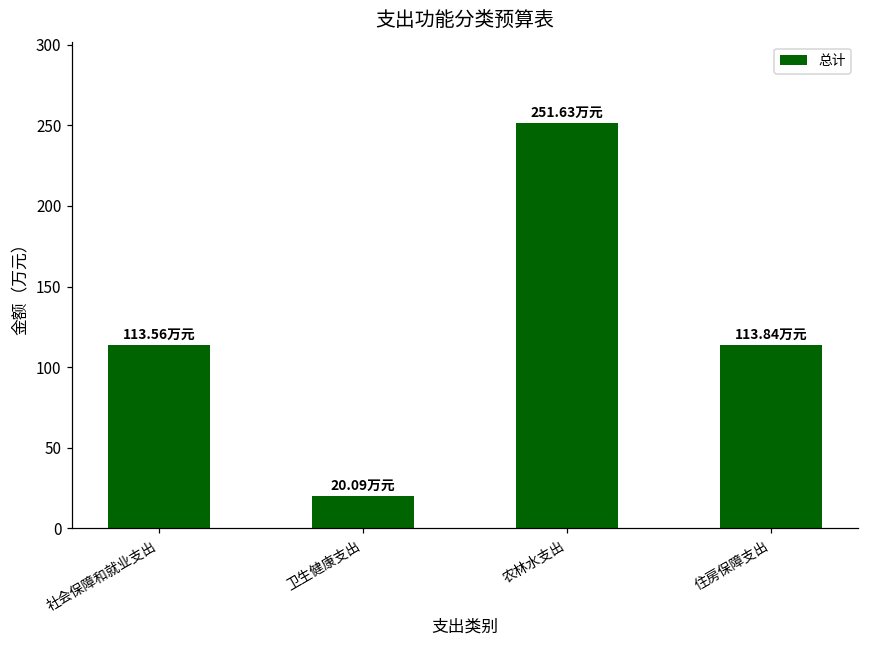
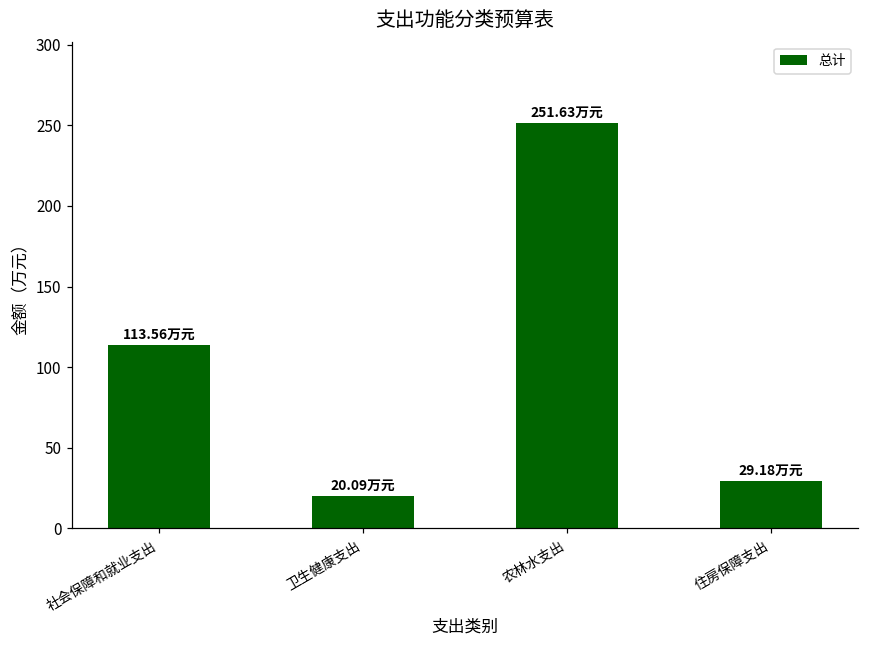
  {
    "社会保障和就业支出": 113.56,
    "卫生健康支出": 20.09,
    "农林水支出": 251.63,
-   "住房保障支出": 113.84
+   "住房保障支出": 29.18
  }
